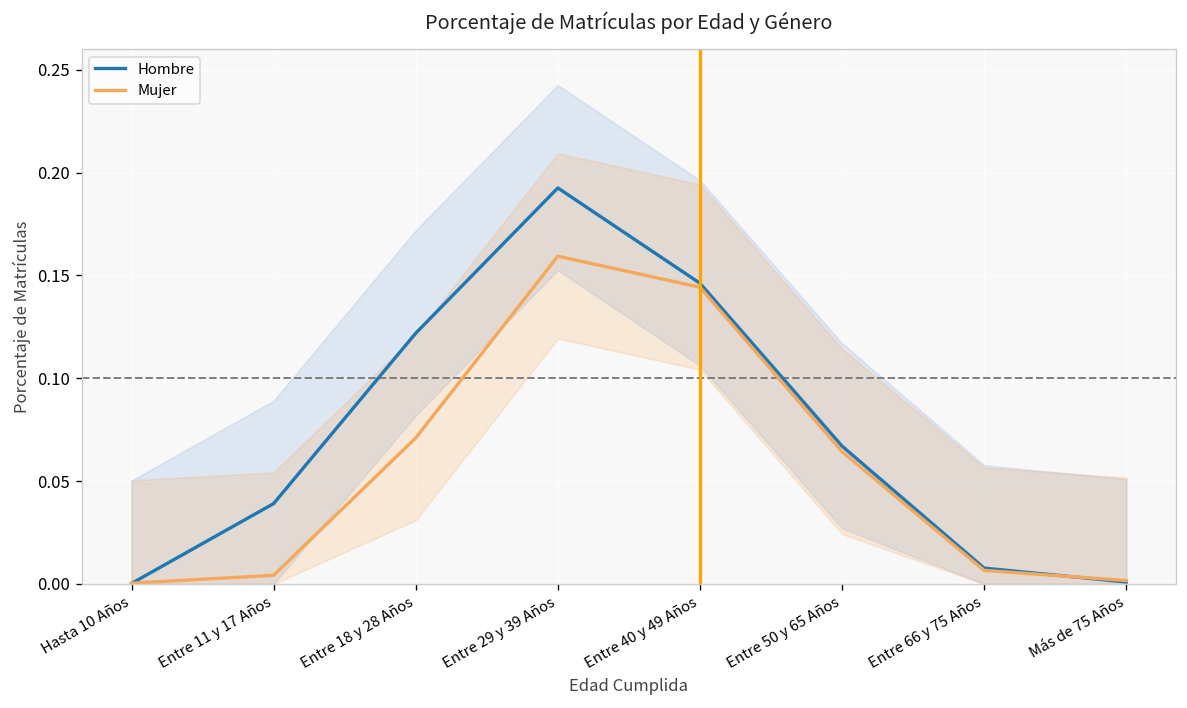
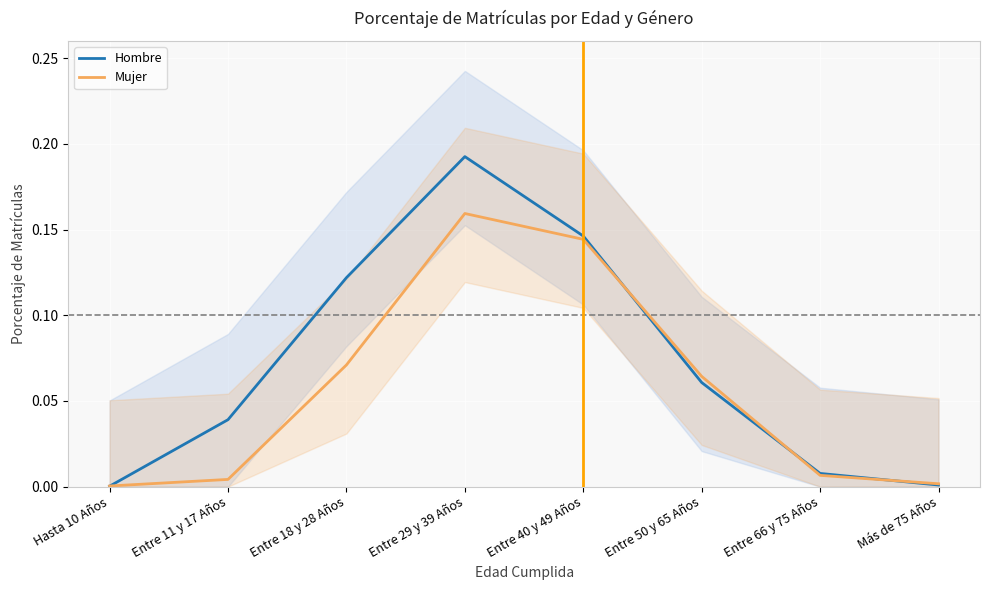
  {
    "Hombre": {
      "Entre 11 y 17 Años": 0.039,
      "Entre 29 y 39 Años": 0.193,
      "Entre 40 y 49 Años": 0.146,
-     "Entre 50 y 65 Años": 0.067
+     "Entre 50 y 65 Años": 0.061
    }
  }
